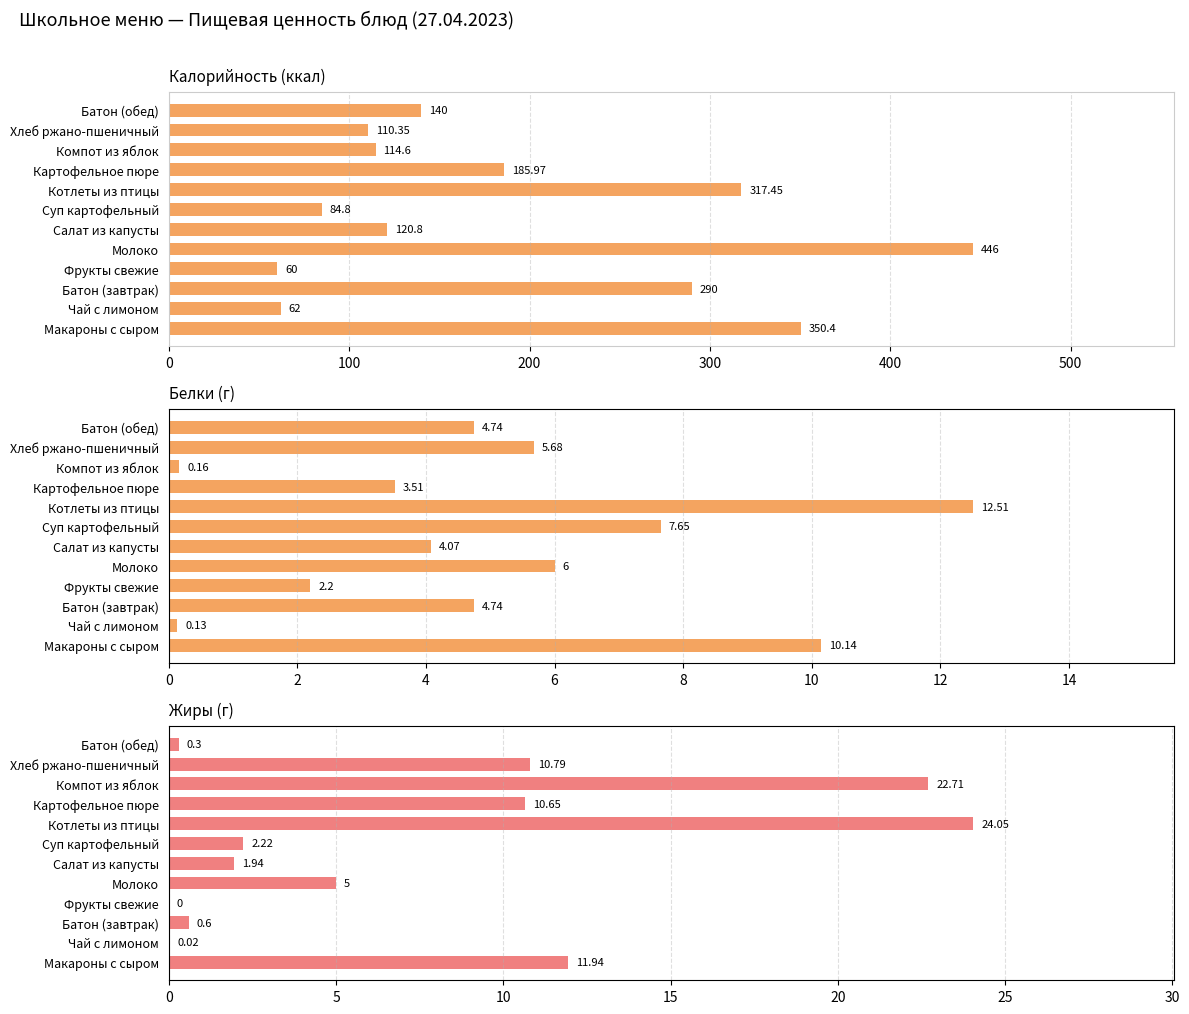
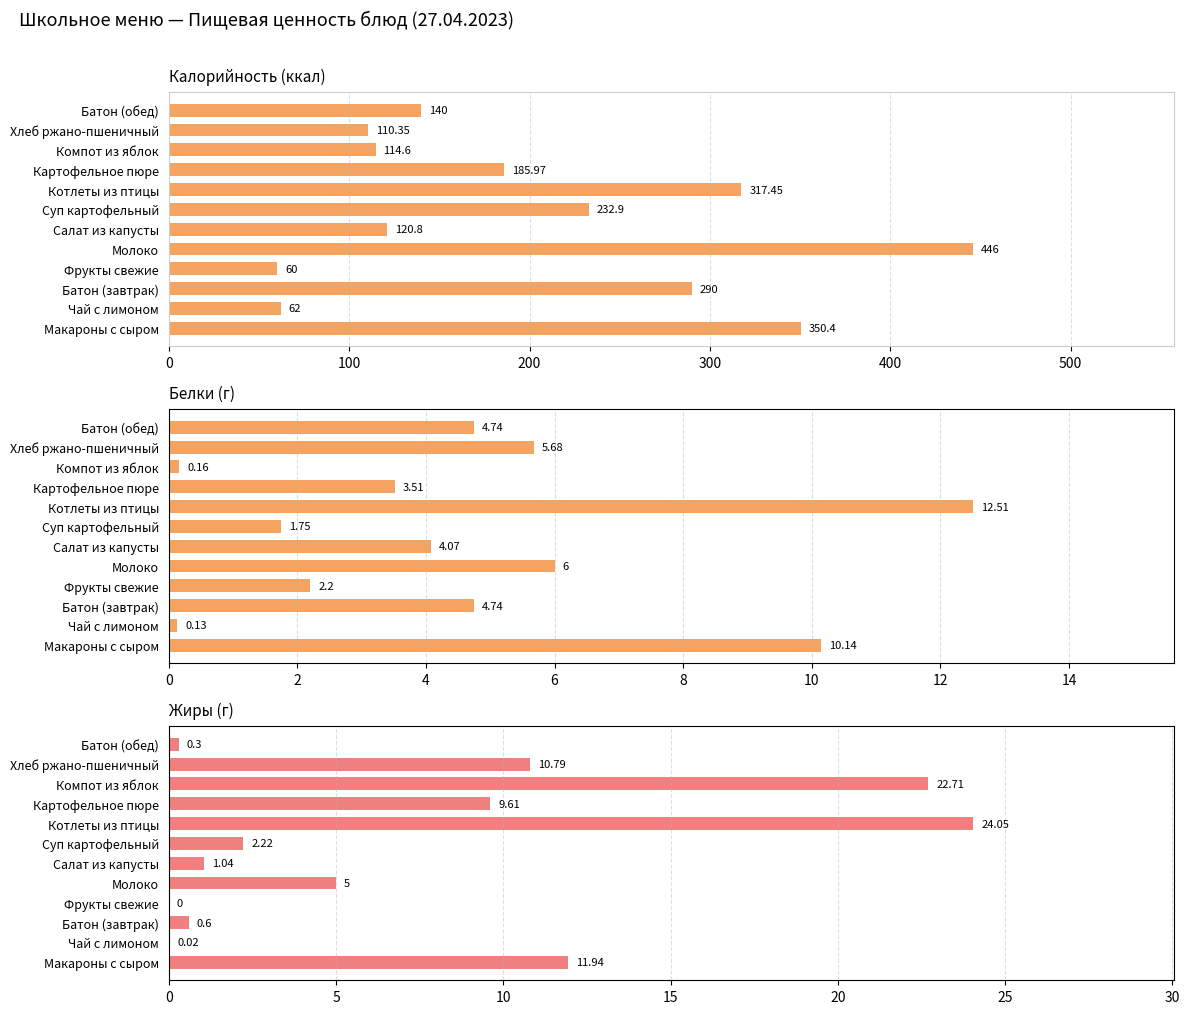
  {
    "Калорийность (ккал)": {
      "Батон (обед)": 140,
      "Хлеб ржано-пшеничный": 110.35,
      "Компот из яблок": 114.6,
      "Картофельное пюре": 185.97,
      "Котлеты из птицы": 317.45,
-     "Суп картофельный": 84.8,
+     "Суп картофельный": 232.9,
      "Салат из капусты": 120.8,
      "Молоко": 446,
      "Фрукты свежие": 60,
      "Батон (завтрак)": 290,
      "Чай с лимоном": 62,
      "Макароны с сыром": 350.4
    },
    "Белки (г)": {
      "Батон (обед)": 4.74,
      "Хлеб ржано-пшеничный": 5.68,
      "Компот из яблок": 0.16,
      "Картофельное пюре": 3.51,
      "Котлеты из птицы": 12.51,
-     "Суп картофельный": 7.65,
+     "Суп картофельный": 1.75,
      "Салат из капусты": 4.07,
      "Молоко": 6,
      "Фрукты свежие": 2.2,
      "Батон (завтрак)": 4.74,
      "Чай с лимоном": 0.13,
      "Макароны с сыром": 10.14
    },
    "Жиры (г)": {
      "Батон (обед)": 0.3,
      "Хлеб ржано-пшеничный": 10.79,
      "Компот из яблок": 22.71,
-     "Картофельное пюре": 10.65,
+     "Картофельное пюре": 9.61,
      "Котлеты из птицы": 24.05,
      "Суп картофельный": 2.22,
-     "Салат из капусты": 1.94,
+     "Салат из капусты": 1.04,
      "Молоко": 5,
      "Фрукты свежие": 0,
      "Батон (завтрак)": 0.6,
      "Чай с лимоном": 0.02,
      "Макароны с сыром": 11.94
    }
  }
